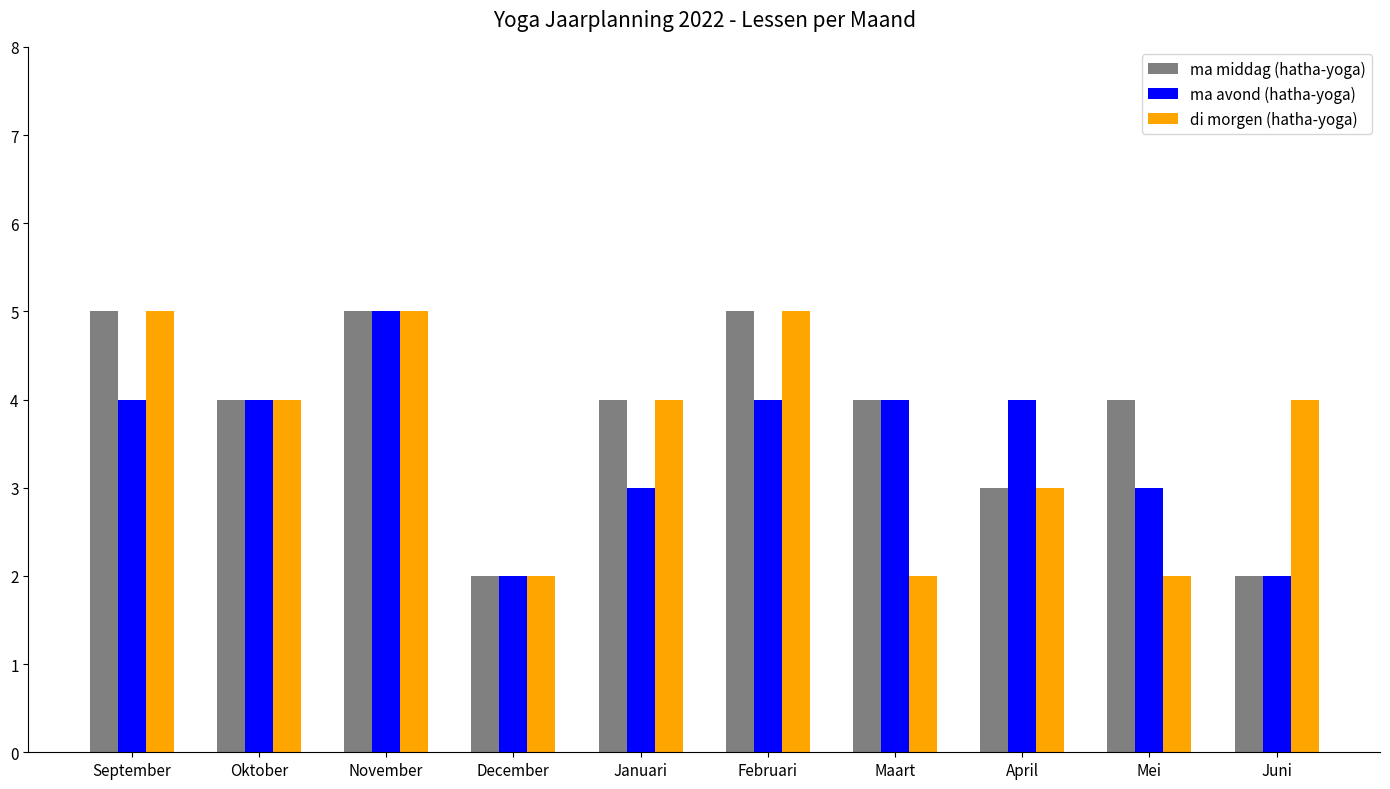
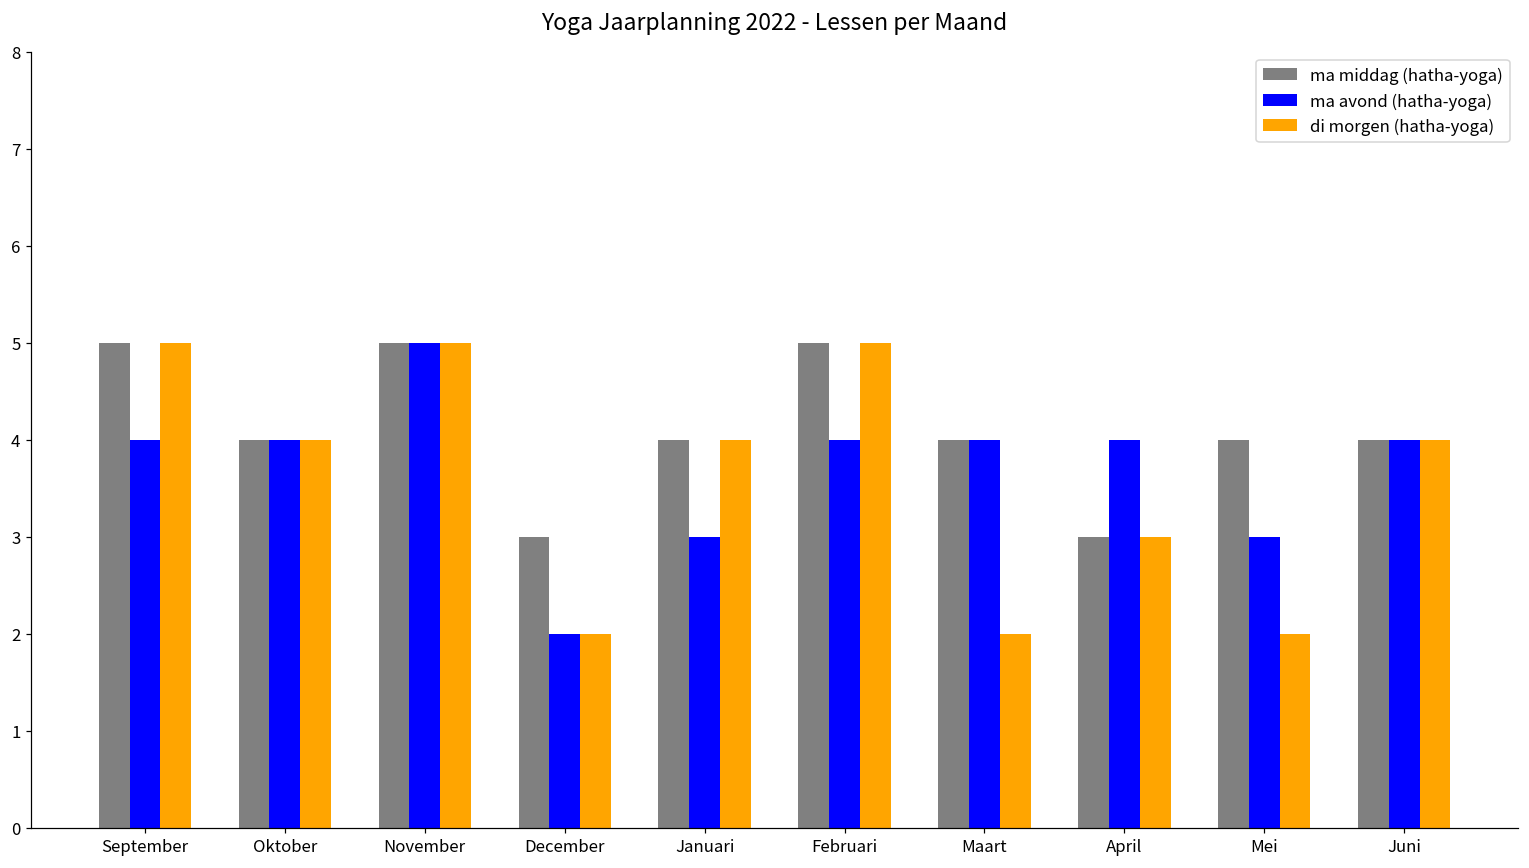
  {
    "ma middag (hatha-yoga)": {
      "September": 5,
      "Oktober": 4,
      "November": 5,
-     "December": 2,
+     "December": 3,
      "Januari": 4,
      "Februari": 5,
      "Maart": 4,
      "April": 3,
      "Mei": 4,
-     "Juni": 2
+     "Juni": 4
    },
    "ma avond (hatha-yoga)": {
      "September": 4,
      "Oktober": 4,
      "November": 5,
      "December": 2,
      "Januari": 3,
      "Februari": 4,
      "Maart": 4,
      "April": 4,
      "Mei": 3,
-     "Juni": 2
+     "Juni": 4
    },
    "di morgen (hatha-yoga)": {
      "September": 5,
      "Oktober": 4,
      "November": 5,
      "December": 2,
      "Januari": 4,
      "Februari": 5,
      "Maart": 2,
      "April": 3,
      "Mei": 2,
      "Juni": 4
    }
  }
